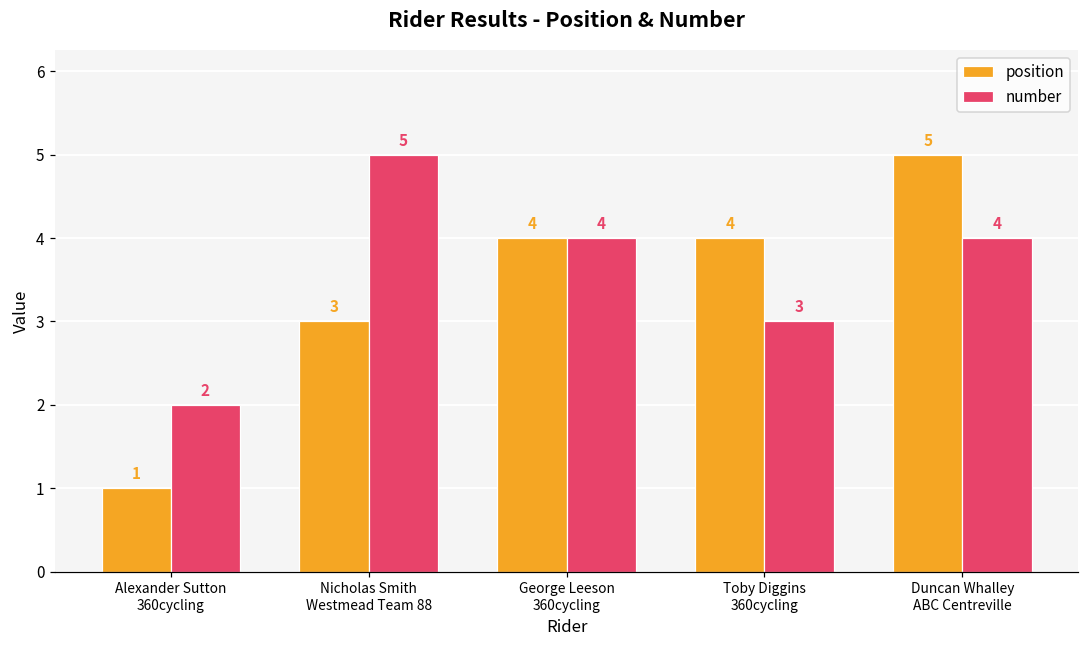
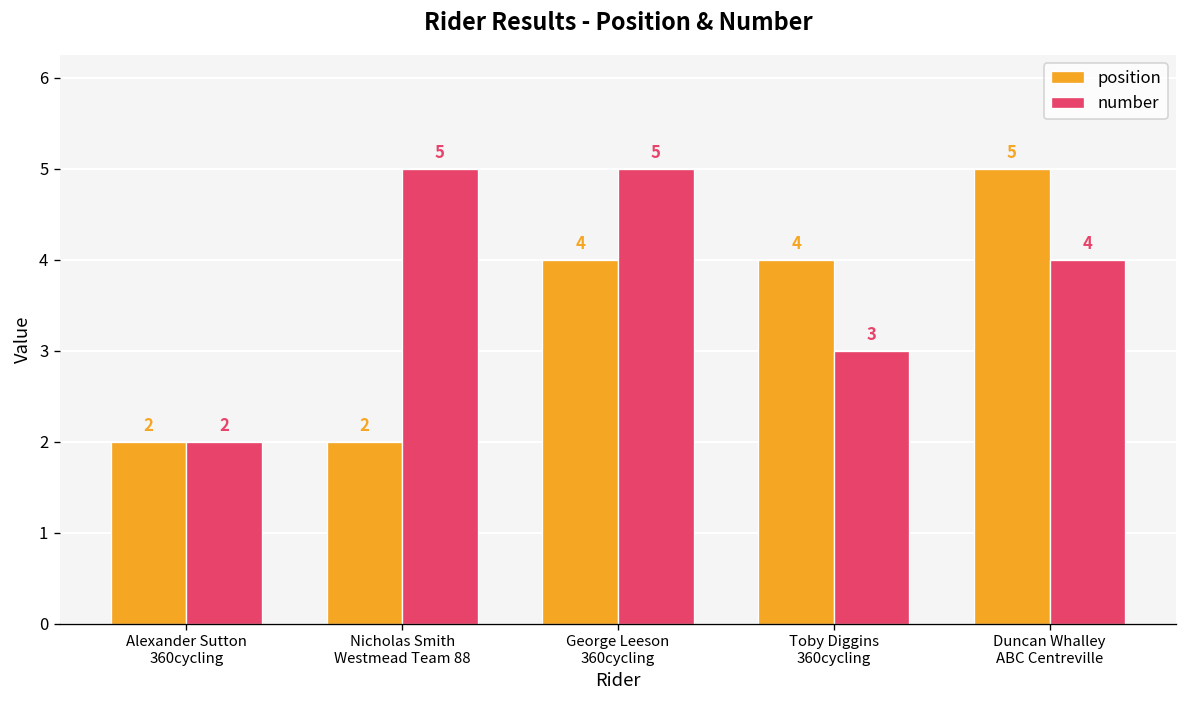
  {
    "position": {
-     "Alexander Sutton 360cycling": 1,
-     "Nicholas Smith Westmead Team 88": 3,
+     "Alexander Sutton 360cycling": 2,
+     "Nicholas Smith Westmead Team 88": 2,
      "George Leeson 360cycling": 4,
      "Toby Diggins 360cycling": 4,
      "Duncan Whalley ABC Centreville": 5
    },
    "number": {
      "Alexander Sutton 360cycling": 2,
      "Nicholas Smith Westmead Team 88": 5,
-     "George Leeson 360cycling": 4,
+     "George Leeson 360cycling": 5,
      "Toby Diggins 360cycling": 3,
      "Duncan Whalley ABC Centreville": 4
    }
  }
